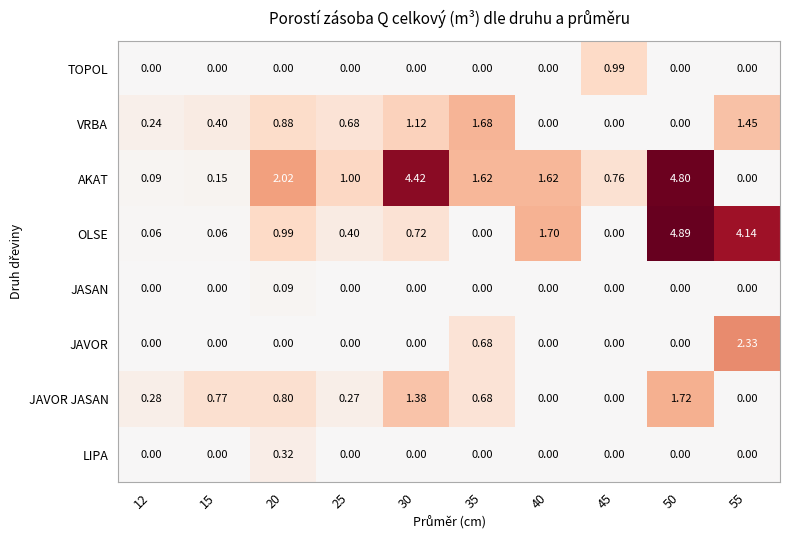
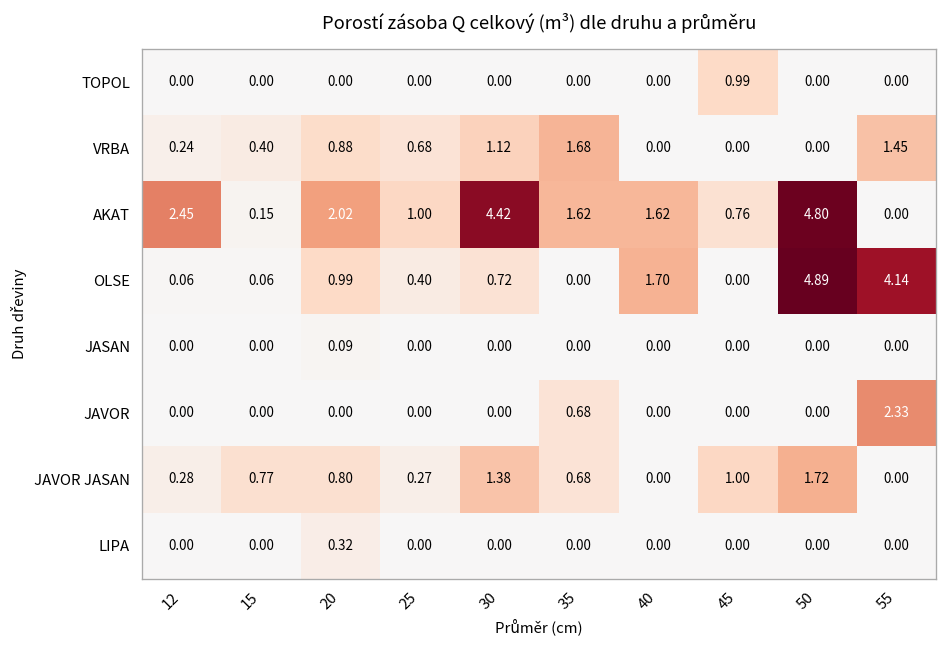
  {
    "TOPOL": {
      "12": 0.00,
      "15": 0.00,
      "20": 0.00,
      "25": 0.00,
      "30": 0.00,
      "35": 0.00,
      "40": 0.00,
      "45": 0.99,
      "50": 0.00,
      "55": 0.00
    },
    "VRBA": {
      "12": 0.24,
      "15": 0.40,
      "20": 0.88,
      "25": 0.68,
      "30": 1.12,
      "35": 1.68,
      "40": 0.00,
      "45": 0.00,
      "50": 0.00,
      "55": 1.45
    },
    "AKAT": {
-     "12": 0.09,
+     "12": 2.45,
      "15": 0.15,
      "20": 2.02,
      "25": 1.00,
      "30": 4.42,
      "35": 1.62,
      "40": 1.62,
      "45": 0.76,
      "50": 4.80,
      "55": 0.00
    },
    "OLSE": {
      "12": 0.06,
      "15": 0.06,
      "20": 0.99,
      "25": 0.40,
      "30": 0.72,
      "35": 0.00,
      "40": 1.70,
      "45": 0.00,
      "50": 4.89,
      "55": 4.14
    },
    "JASAN": {
      "12": 0.00,
      "15": 0.00,
      "20": 0.09,
      "25": 0.00,
      "30": 0.00,
      "35": 0.00,
      "40": 0.00,
      "45": 0.00,
      "50": 0.00,
      "55": 0.00
    },
    "JAVOR": {
      "12": 0.00,
      "15": 0.00,
      "20": 0.00,
      "25": 0.00,
      "30": 0.00,
      "35": 0.68,
      "40": 0.00,
      "45": 0.00,
      "50": 0.00,
      "55": 2.33
    },
    "JAVOR JASAN": {
      "12": 0.28,
      "15": 0.77,
      "20": 0.80,
      "25": 0.27,
      "30": 1.38,
      "35": 0.68,
      "40": 0.00,
-     "45": 0.00,
+     "45": 1.00,
      "50": 1.72,
      "55": 0.00
    },
    "LIPA": {
      "12": 0.00,
      "15": 0.00,
      "20": 0.32,
      "25": 0.00,
      "30": 0.00,
      "35": 0.00,
      "40": 0.00,
      "45": 0.00,
      "50": 0.00,
      "55": 0.00
    }
  }
